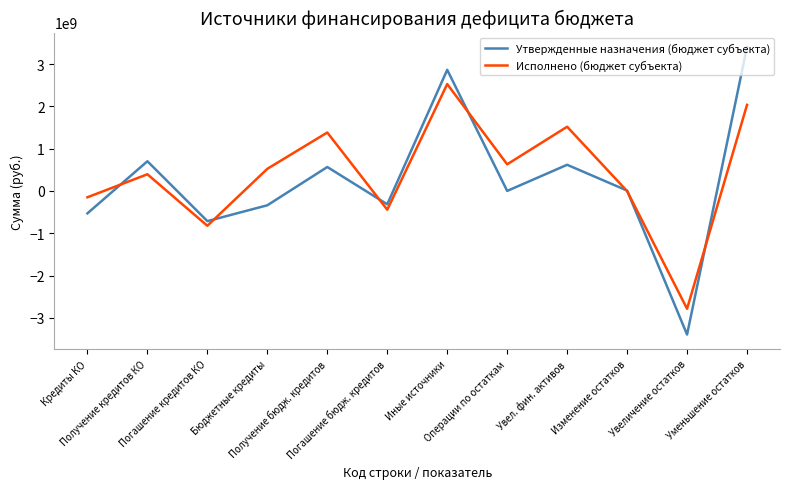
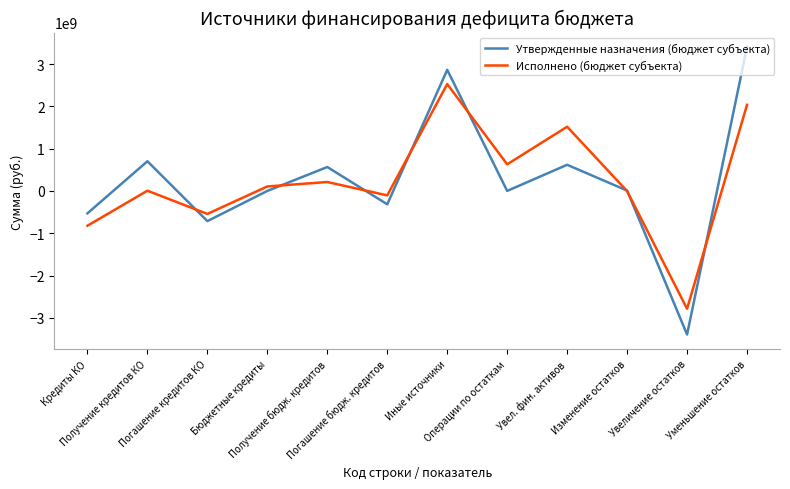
  {
    "Утвержденные назначения (бюджет субъекта)": {
      "Кредиты КО": -500000000,
      "Получение кредитов КО": 700000000,
      "Погашение кредитов КО": -700000000,
-     "Бюджетные кредиты": -300000000,
+     "Бюджетные кредиты": 0,
      "Получение бюдж. кредитов": 600000000,
      "Погашение бюдж. кредитов": -300000000,
      "Иные источники": 2900000000,
      "Операции по остаткам": 0,
      "Увел. фин. активов": 600000000,
      "Увеличение остатков": -3400000000
    },
    "Исполнено (бюджет субъекта)": {
-     "Кредиты КО": -200000000,
-     "Получение кредитов КО": 400000000,
-     "Погашение кредитов КО": -800000000,
-     "Бюджетные кредиты": 500000000,
-     "Получение бюдж. кредитов": 1400000000,
-     "Погашение бюдж. кредитов": -400000000,
+     "Кредиты КО": -800000000,
+     "Получение кредитов КО": 0,
+     "Погашение кредитов КО": -500000000,
+     "Бюджетные кредиты": 100000000,
+     "Получение бюдж. кредитов": 200000000,
+     "Погашение бюдж. кредитов": -100000000,
      "Иные источники": 2500000000,
      "Операции по остаткам": 600000000,
      "Увел. фин. активов": 1500000000,
      "Увеличение остатков": -2800000000,
      "Уменьшение остатков": 2000000000
    }
  }
